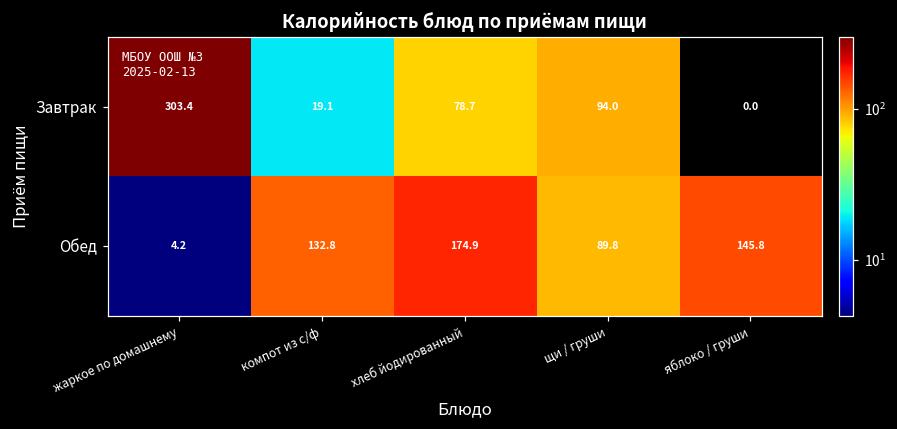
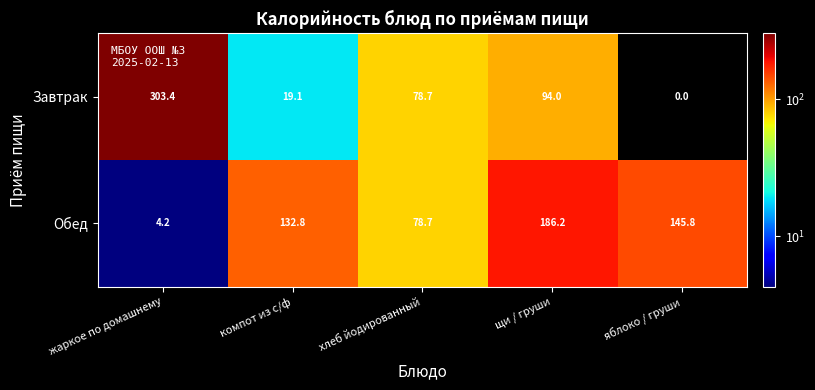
  {
    "Завтрак": {
      "компот из с/ф": 19.1,
      "хлеб йодированный": 78.7,
      "щи / груши": 94.0,
      "яблоко / груши": 0.0
    },
    "Обед": {
      "жаркое по домашнему": 4.2,
      "компот из с/ф": 132.8,
-     "хлеб йодированный": 174.9,
-     "щи / груши": 89.8,
+     "хлеб йодированный": 78.7,
+     "щи / груши": 186.2,
      "яблоко / груши": 145.8
    }
  }
